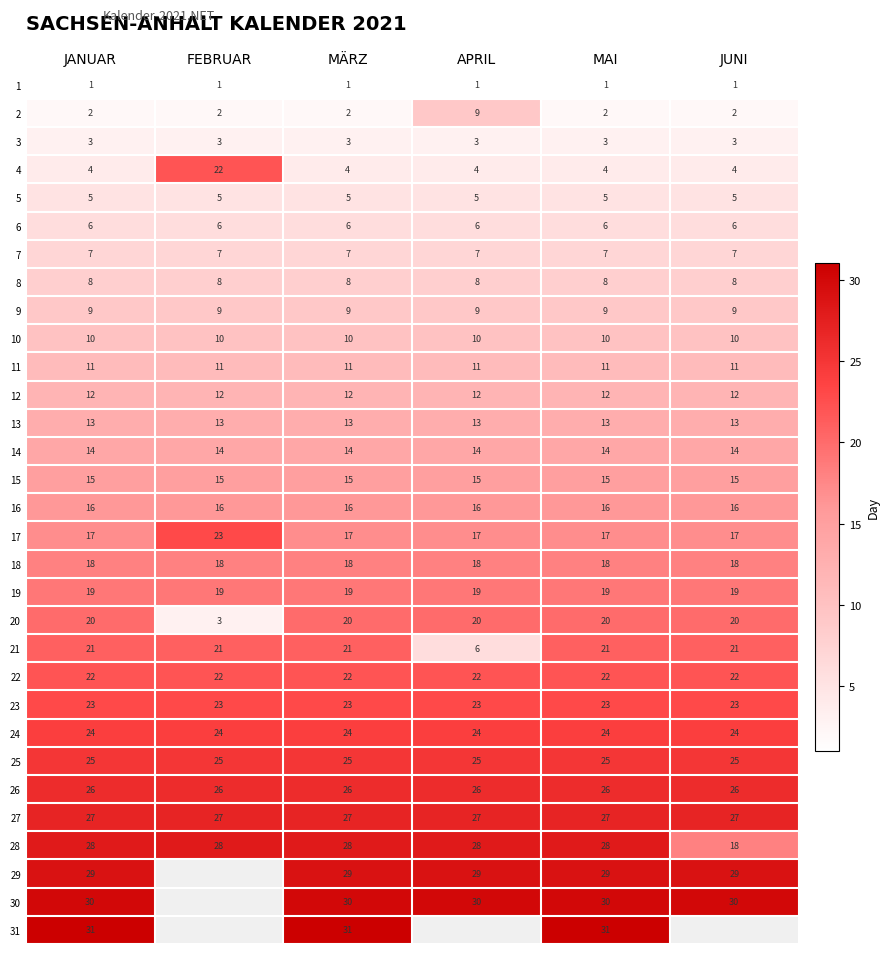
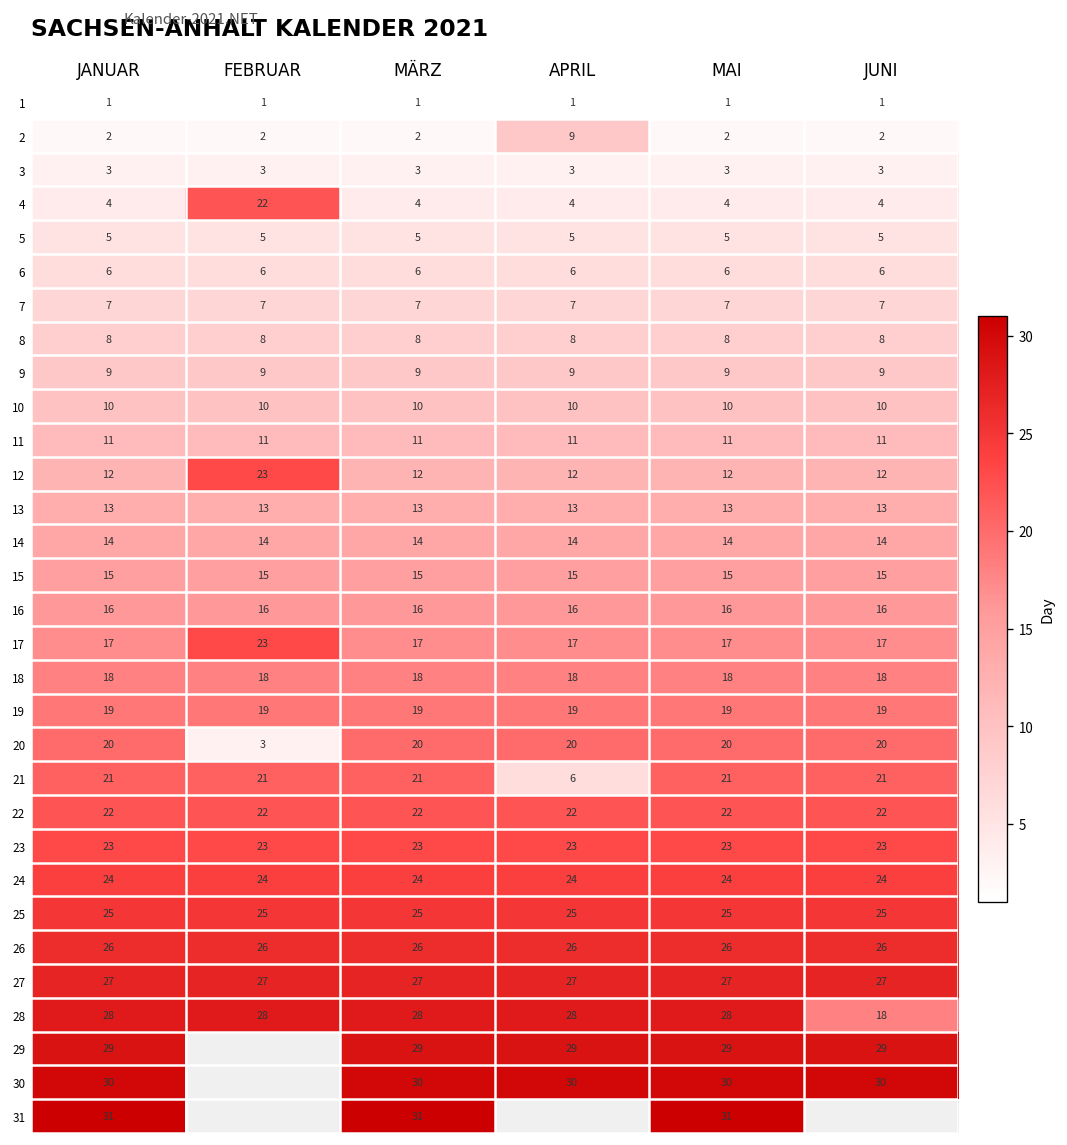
  {
    "1": {
      "JANUAR": 1,
      "FEBRUAR": 1,
      "MÄRZ": 1,
      "APRIL": 1,
      "MAI": 1,
      "JUNI": 1
    },
    "2": {
      "JANUAR": 2,
      "FEBRUAR": 2,
      "MÄRZ": 2,
      "APRIL": 9,
      "MAI": 2,
      "JUNI": 2
    },
    "3": {
      "JANUAR": 3,
      "FEBRUAR": 3,
      "MÄRZ": 3,
      "APRIL": 3,
      "MAI": 3,
      "JUNI": 3
    },
    "4": {
      "JANUAR": 4,
      "FEBRUAR": 22,
      "MÄRZ": 4,
      "APRIL": 4,
      "MAI": 4,
      "JUNI": 4
    },
    "5": {
      "JANUAR": 5,
      "FEBRUAR": 5,
      "MÄRZ": 5,
      "APRIL": 5,
      "MAI": 5,
      "JUNI": 5
    },
    "6": {
      "JANUAR": 6,
      "FEBRUAR": 6,
      "MÄRZ": 6,
      "APRIL": 6,
      "MAI": 6,
      "JUNI": 6
    },
    "7": {
      "JANUAR": 7,
      "FEBRUAR": 7,
      "MÄRZ": 7,
      "APRIL": 7,
      "MAI": 7,
      "JUNI": 7
    },
    "8": {
      "JANUAR": 8,
      "FEBRUAR": 8,
      "MÄRZ": 8,
      "APRIL": 8,
      "MAI": 8,
      "JUNI": 8
    },
    "9": {
      "JANUAR": 9,
      "FEBRUAR": 9,
      "MÄRZ": 9,
      "APRIL": 9,
      "MAI": 9,
      "JUNI": 9
    },
    "10": {
      "JANUAR": 10,
      "FEBRUAR": 10,
      "MÄRZ": 10,
      "APRIL": 10,
      "MAI": 10,
      "JUNI": 10
    },
    "11": {
      "JANUAR": 11,
      "FEBRUAR": 11,
      "MÄRZ": 11,
      "APRIL": 11,
      "MAI": 11,
      "JUNI": 11
    },
    "12": {
      "JANUAR": 12,
-     "FEBRUAR": 12,
+     "FEBRUAR": 23,
      "MÄRZ": 12,
      "APRIL": 12,
      "MAI": 12,
      "JUNI": 12
    },
    "13": {
      "JANUAR": 13,
      "FEBRUAR": 13,
      "MÄRZ": 13,
      "APRIL": 13,
      "MAI": 13,
      "JUNI": 13
    },
    "14": {
      "JANUAR": 14,
      "FEBRUAR": 14,
      "MÄRZ": 14,
      "APRIL": 14,
      "MAI": 14,
      "JUNI": 14
    },
    "15": {
      "JANUAR": 15,
      "FEBRUAR": 15,
      "MÄRZ": 15,
      "APRIL": 15,
      "MAI": 15,
      "JUNI": 15
    },
    "16": {
      "JANUAR": 16,
      "FEBRUAR": 16,
      "MÄRZ": 16,
      "APRIL": 16,
      "MAI": 16,
      "JUNI": 16
    },
    "17": {
      "JANUAR": 17,
      "FEBRUAR": 23,
      "MÄRZ": 17,
      "APRIL": 17,
      "MAI": 17,
      "JUNI": 17
    },
    "18": {
      "JANUAR": 18,
      "FEBRUAR": 18,
      "MÄRZ": 18,
      "APRIL": 18,
      "MAI": 18,
      "JUNI": 18
    },
    "19": {
      "JANUAR": 19,
      "FEBRUAR": 19,
      "MÄRZ": 19,
      "APRIL": 19,
      "MAI": 19,
      "JUNI": 19
    },
    "20": {
      "JANUAR": 20,
      "FEBRUAR": 3,
      "MÄRZ": 20,
      "APRIL": 20,
      "MAI": 20,
      "JUNI": 20
    },
    "21": {
      "JANUAR": 21,
      "FEBRUAR": 21,
      "MÄRZ": 21,
      "APRIL": 6,
      "MAI": 21,
      "JUNI": 21
    },
    "22": {
      "JANUAR": 22,
      "FEBRUAR": 22,
      "MÄRZ": 22,
      "APRIL": 22,
      "MAI": 22,
      "JUNI": 22
    },
    "23": {
      "JANUAR": 23,
      "FEBRUAR": 23,
      "MÄRZ": 23,
      "APRIL": 23,
      "MAI": 23,
      "JUNI": 23
    },
    "24": {
      "JANUAR": 24,
      "FEBRUAR": 24,
      "MÄRZ": 24,
      "APRIL": 24,
      "MAI": 24,
      "JUNI": 24
    },
    "25": {
      "JANUAR": 25,
      "FEBRUAR": 25,
      "MÄRZ": 25,
      "APRIL": 25,
      "MAI": 25,
      "JUNI": 25
    },
    "26": {
      "JANUAR": 26,
      "FEBRUAR": 26,
      "MÄRZ": 26,
      "APRIL": 26,
      "MAI": 26,
      "JUNI": 26
    },
    "27": {
      "JANUAR": 27,
      "FEBRUAR": 27,
      "MÄRZ": 27,
      "APRIL": 27,
      "MAI": 27,
      "JUNI": 27
    },
    "28": {
      "JANUAR": 28,
      "FEBRUAR": 28,
      "MÄRZ": 28,
      "APRIL": 28,
      "MAI": 28,
      "JUNI": 18
    },
    "29": {
      "JANUAR": 29,
      "MÄRZ": 29,
      "APRIL": 29,
      "MAI": 29,
      "JUNI": 29
    },
    "30": {
      "JANUAR": 30,
      "MÄRZ": 30,
      "APRIL": 30,
      "MAI": 30,
      "JUNI": 30
    },
    "31": {
      "JANUAR": 31,
      "MÄRZ": 31,
      "MAI": 31
    }
  }
